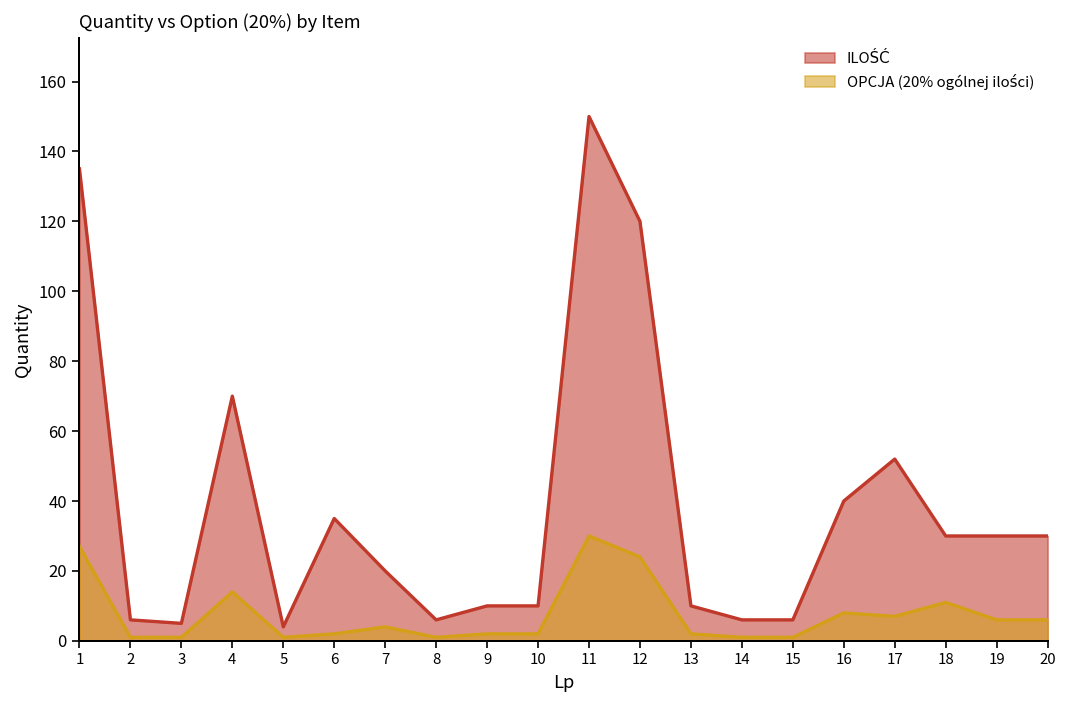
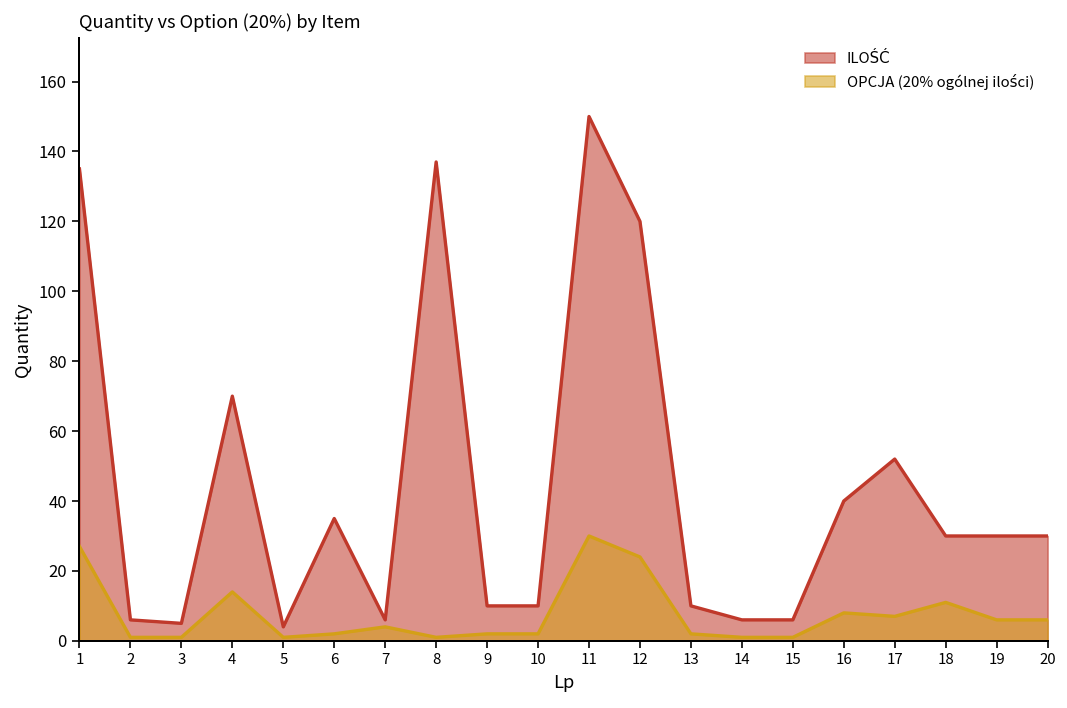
  {
    "ILOŚĆ": {
      "1": 135,
      "2": 6,
      "3": 5,
      "4": 70,
      "5": 4,
      "6": 35,
-     "7": 20,
-     "8": 6,
+     "7": 6,
+     "8": 137,
      "9": 10,
      "10": 10,
      "11": 150,
      "12": 120,
      "13": 10,
      "14": 6,
      "15": 6,
      "16": 40,
      "17": 52,
      "18": 30,
      "19": 30,
      "20": 30
    },
    "OPCJA (20% ogólnej ilości)": {
      "1": 27,
      "2": 1,
      "3": 1,
      "4": 14,
      "5": 1,
      "6": 2,
      "7": 4,
      "8": 1,
      "9": 2,
      "10": 2,
      "11": 30,
      "12": 24,
      "13": 2,
      "14": 1,
      "15": 1,
      "16": 8,
      "17": 7,
      "18": 11,
      "19": 6,
      "20": 6
    }
  }
